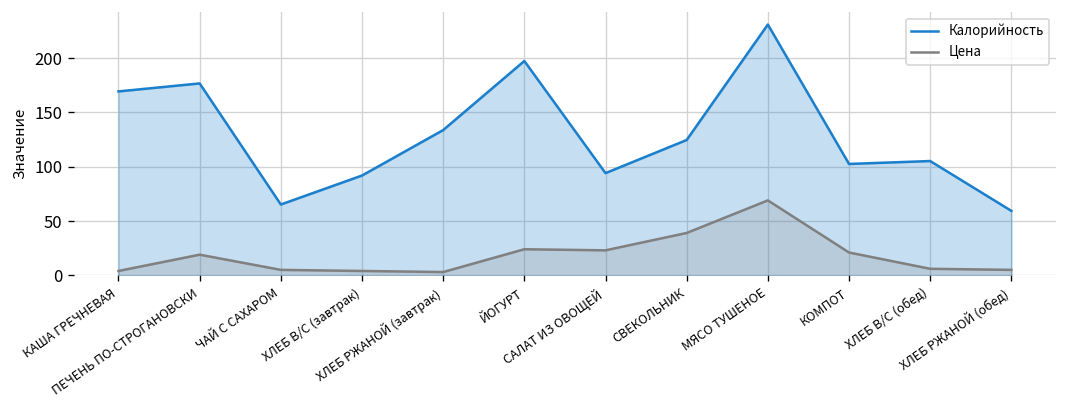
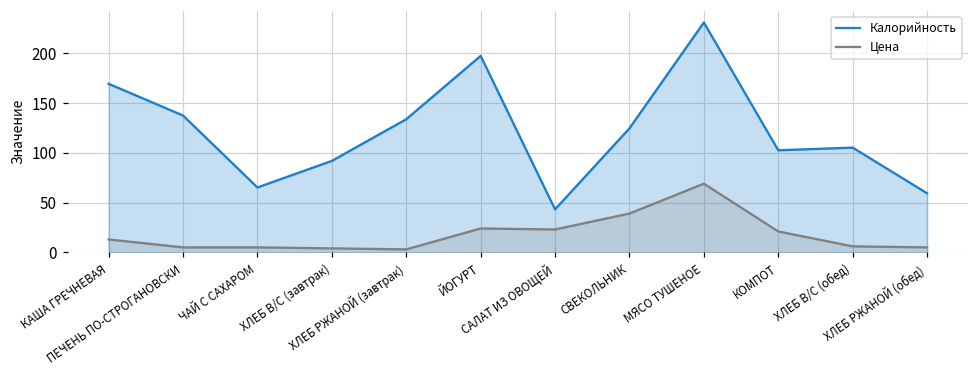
  {
    "Калорийность": {
      "КАША ГРЕЧНЕВАЯ": 170,
-     "ПЕЧЕНЬ ПО-СТРОГАНОВСКИ": 180,
+     "ПЕЧЕНЬ ПО-СТРОГАНОВСКИ": 140,
      "ЧАЙ С САХАРОМ": 70,
      "ХЛЕБ В/С (завтрак)": 90,
      "ХЛЕБ РЖАНОЙ (завтрак)": 130,
      "ЙОГУРТ": 200,
-     "САЛАТ ИЗ ОВОЩЕЙ": 90,
+     "САЛАТ ИЗ ОВОЩЕЙ": 40,
      "СВЕКОЛЬНИК": 120,
      "МЯСО ТУШЕНОЕ": 230,
      "КОМПОТ": 100,
      "ХЛЕБ В/С (обед)": 110,
      "ХЛЕБ РЖАНОЙ (обед)": 60
    },
    "Цена": {
-     "КАША ГРЕЧНЕВАЯ": 0,
-     "ПЕЧЕНЬ ПО-СТРОГАНОВСКИ": 20,
+     "КАША ГРЕЧНЕВАЯ": 10,
+     "ПЕЧЕНЬ ПО-СТРОГАНОВСКИ": 10,
      "ЧАЙ С САХАРОМ": 10,
      "ХЛЕБ В/С (завтрак)": 0,
      "ХЛЕБ РЖАНОЙ (завтрак)": 0,
      "ЙОГУРТ": 20,
      "САЛАТ ИЗ ОВОЩЕЙ": 20,
      "СВЕКОЛЬНИК": 40,
      "МЯСО ТУШЕНОЕ": 70,
      "КОМПОТ": 20,
      "ХЛЕБ В/С (обед)": 10,
      "ХЛЕБ РЖАНОЙ (обед)": 10
    }
  }
